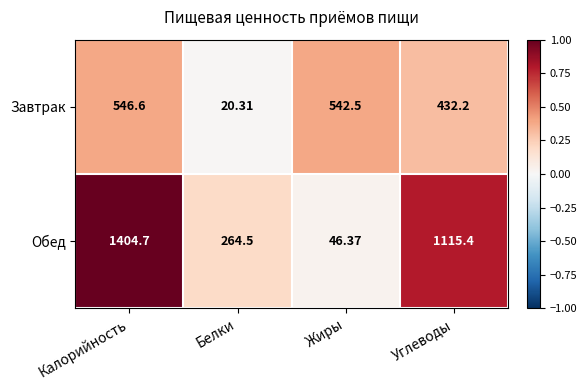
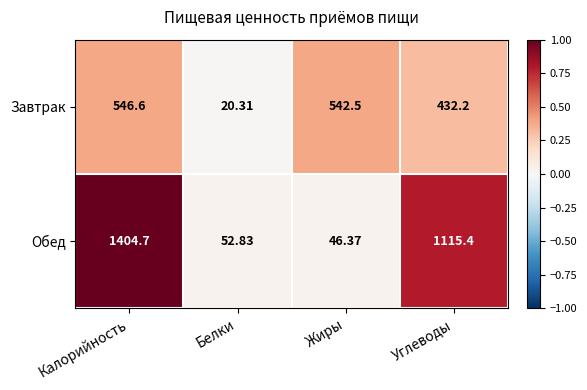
  {
    "Завтрак": {
      "Калорийность": 546.6,
      "Белки": 20.31,
      "Жиры": 542.5,
      "Углеводы": 432.2
    },
    "Обед": {
      "Калорийность": 1404.7,
-     "Белки": 264.5,
+     "Белки": 52.83,
      "Жиры": 46.37,
      "Углеводы": 1115.4
    }
  }
